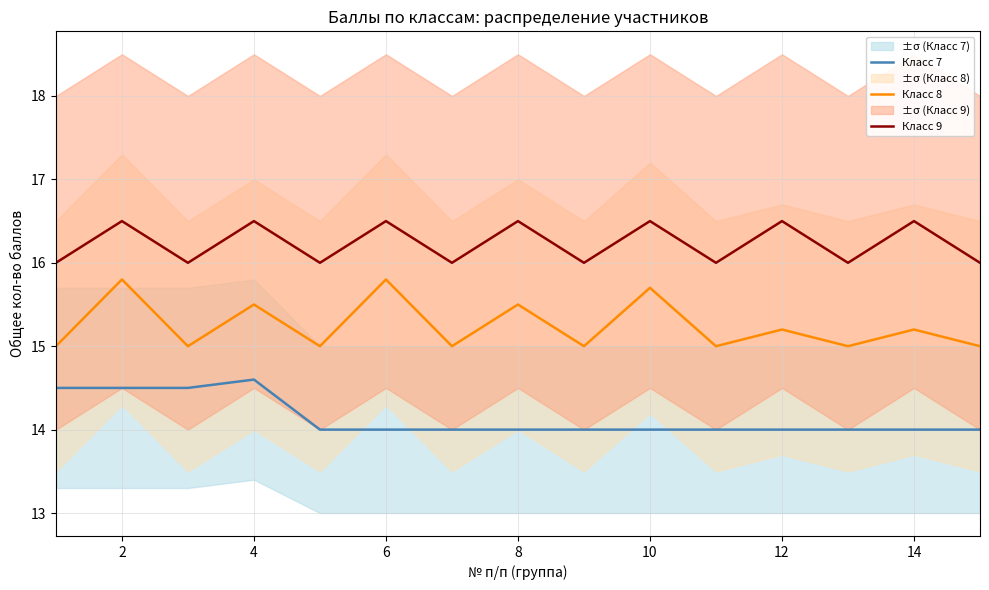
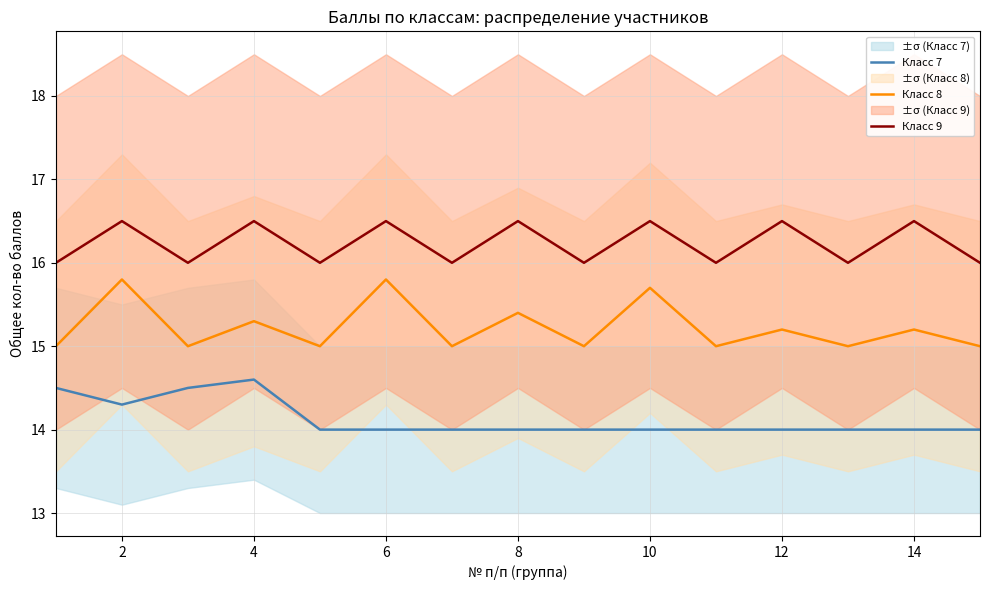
  {
    "Класс 7": {
-     "2": 14.5,
+     "2": 14.3,
      "4": 14.6,
      "6": 14.0,
      "8": 14.0,
      "10": 14.0,
      "12": 14.0,
      "14": 14.0
    },
    "Класс 8": {
      "2": 15.8,
-     "4": 15.5,
+     "4": 15.3,
      "6": 15.8,
-     "8": 15.5,
+     "8": 15.4,
      "10": 15.7,
      "12": 15.2,
      "14": 15.2
    },
    "Класс 9": {
      "2": 16.5,
      "4": 16.5,
      "6": 16.5,
      "8": 16.5,
      "10": 16.5,
      "12": 16.5,
      "14": 16.5
    }
  }
